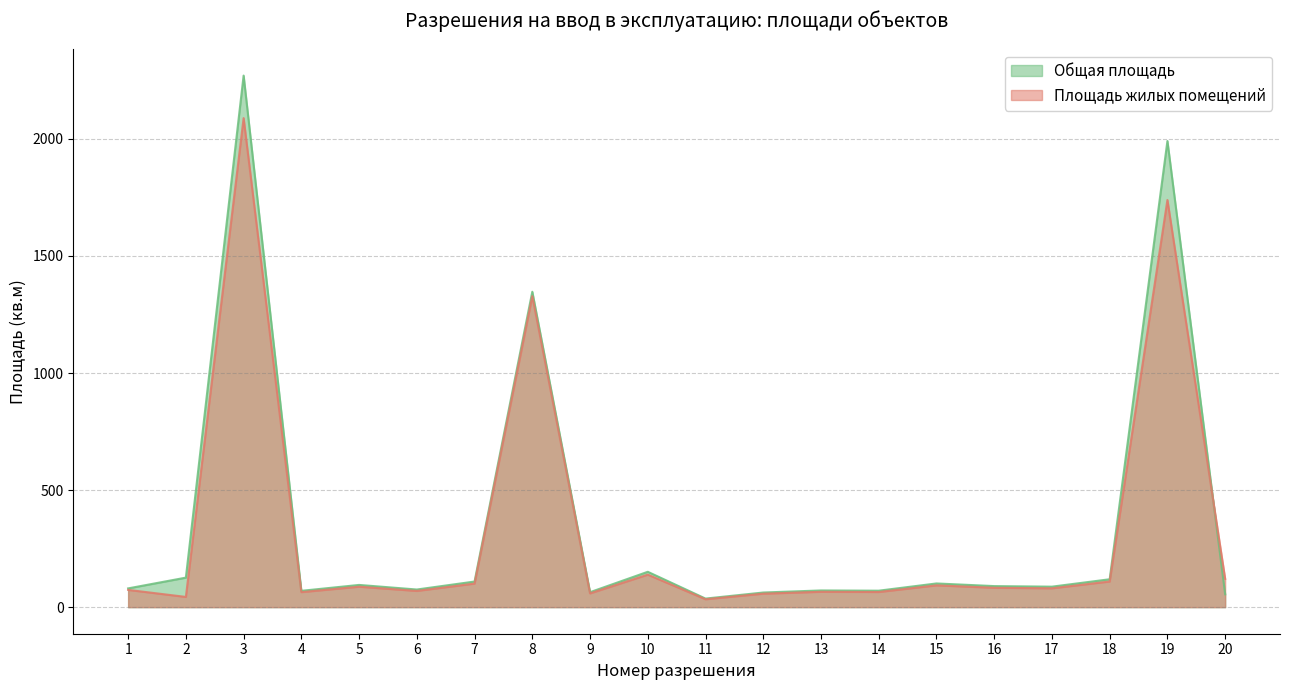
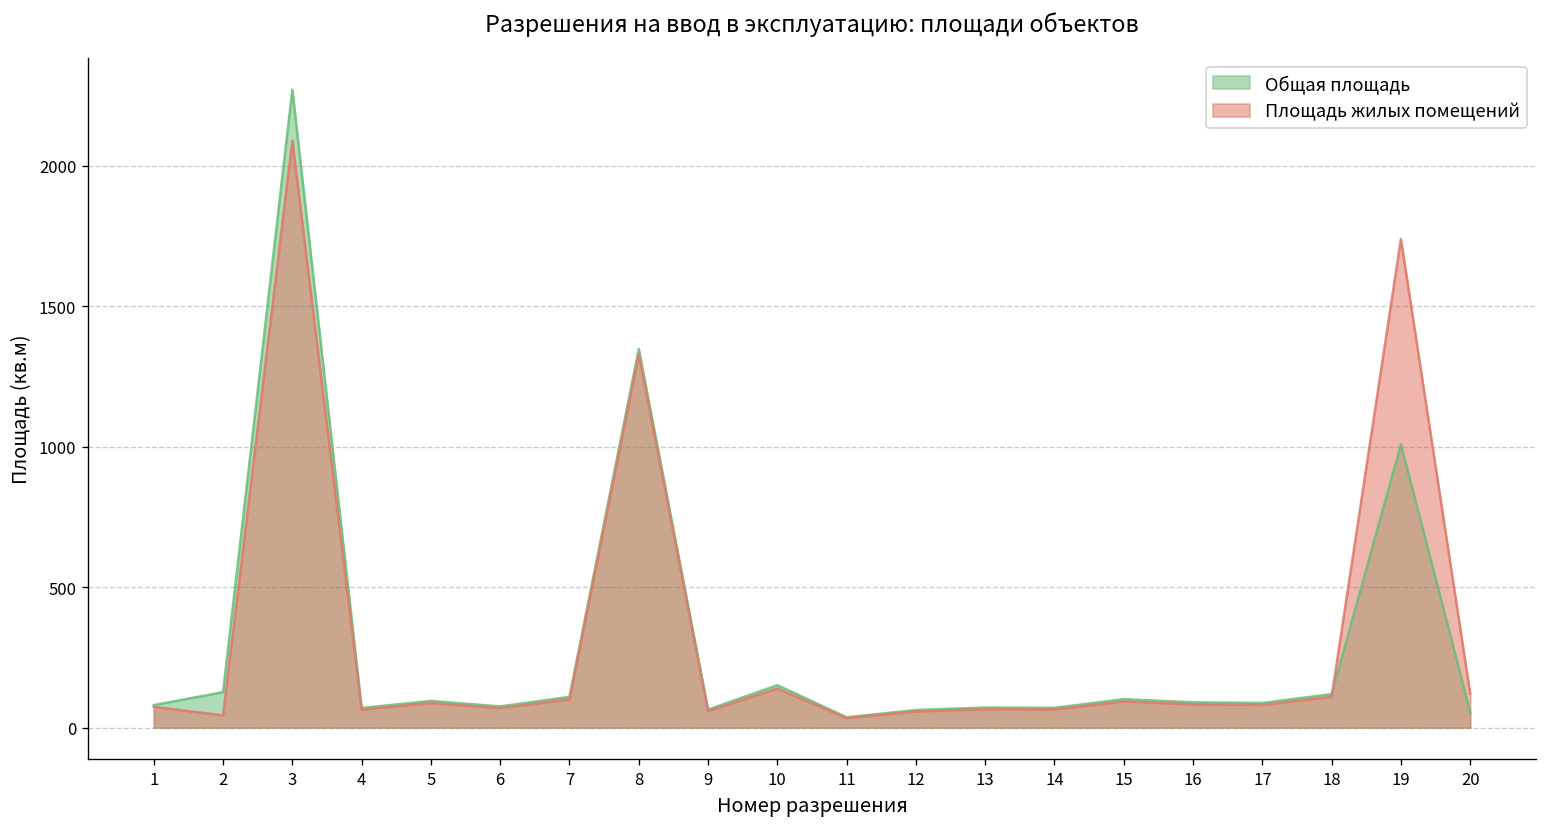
  {
    "Общая площадь": {
      "2": 130,
      "3": 2270,
      "8": 1350,
      "10": 150,
-     "19": 1990,
+     "19": 1010,
      "20": 50
    },
    "Площадь жилых помещений": {
      "2": 40,
      "3": 2090,
      "8": 1330,
      "10": 140,
      "19": 1740,
      "20": 120
    }
  }
